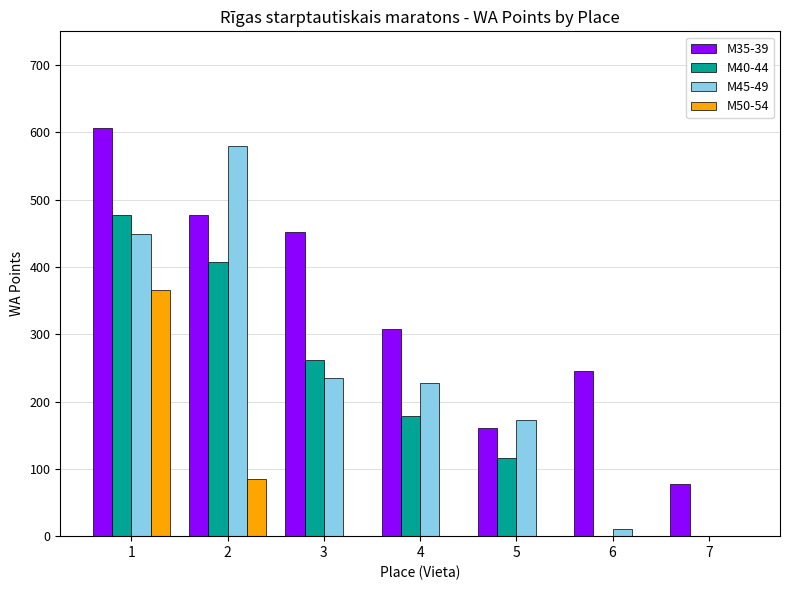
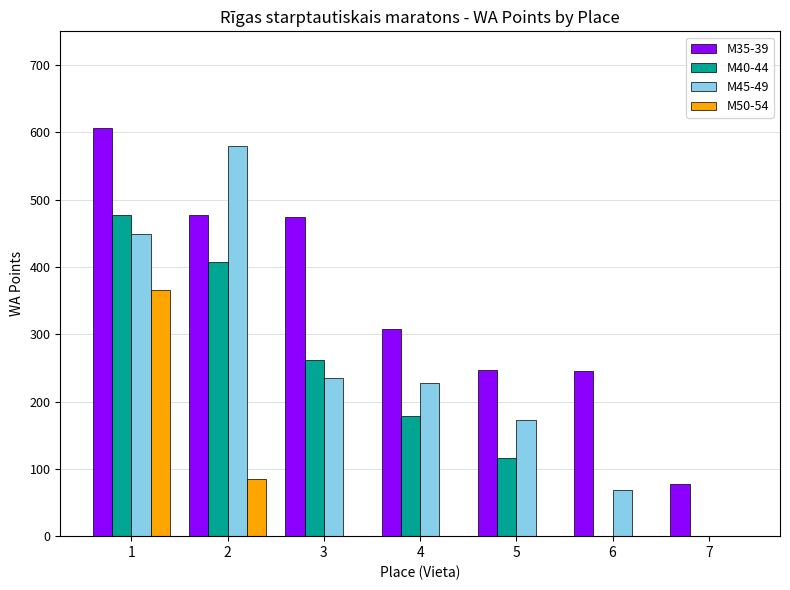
  {
    "M35-39": {
      "1": 610,
      "2": 480,
-     "3": 450,
+     "3": 470,
      "4": 310,
-     "5": 160,
+     "5": 250,
      "6": 250,
      "7": 80
    },
    "M40-44": {
      "1": 480,
      "2": 410,
      "3": 260,
      "4": 180,
      "5": 120,
      "6": 0,
      "7": 0
    },
    "M45-49": {
      "1": 450,
      "2": 580,
      "3": 240,
      "4": 230,
      "5": 170,
-     "6": 10,
+     "6": 70,
      "7": 0
    },
    "M50-54": {
      "1": 370,
      "2": 90,
      "3": 0,
      "4": 0,
      "5": 0,
      "6": 0,
      "7": 0
    }
  }
